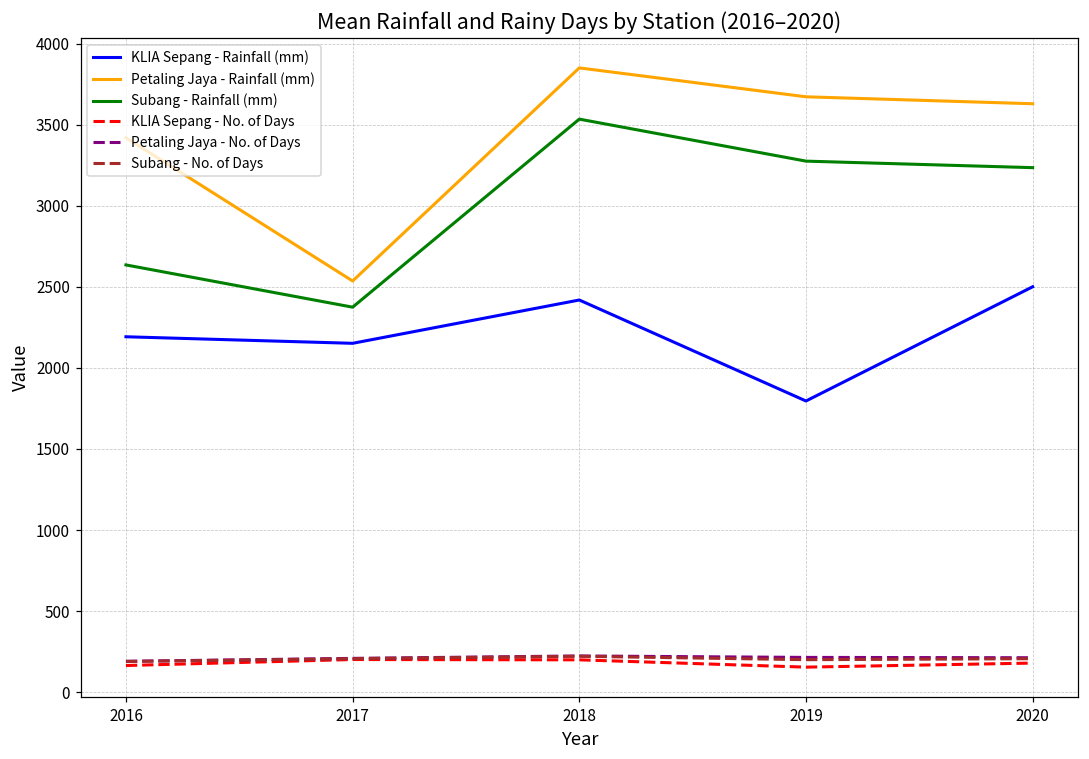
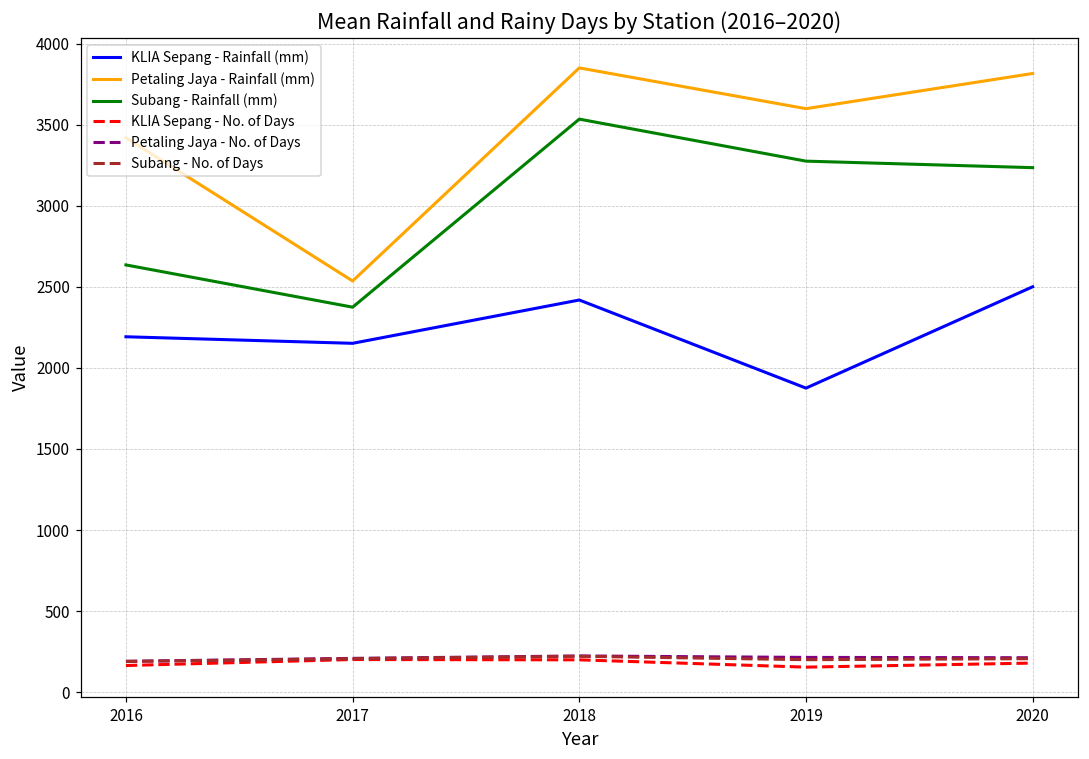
  {
    "KLIA Sepang - Rainfall (mm)": {
      "2016": 2190,
      "2017": 2150,
      "2018": 2420,
-     "2019": 1800,
+     "2019": 1880,
      "2020": 2500
    },
    "Petaling Jaya - Rainfall (mm)": {
      "2017": 2540,
      "2018": 3850,
-     "2019": 3670,
-     "2020": 3630
+     "2019": 3600,
+     "2020": 3820
    },
    "Subang - Rainfall (mm)": {
      "2016": 2640,
      "2017": 2380,
      "2018": 3540,
      "2019": 3280,
      "2020": 3240
    },
    "KLIA Sepang - No. of Days": {
      "2016": 160,
      "2018": 200,
      "2019": 150,
      "2020": 180
    }
  }
